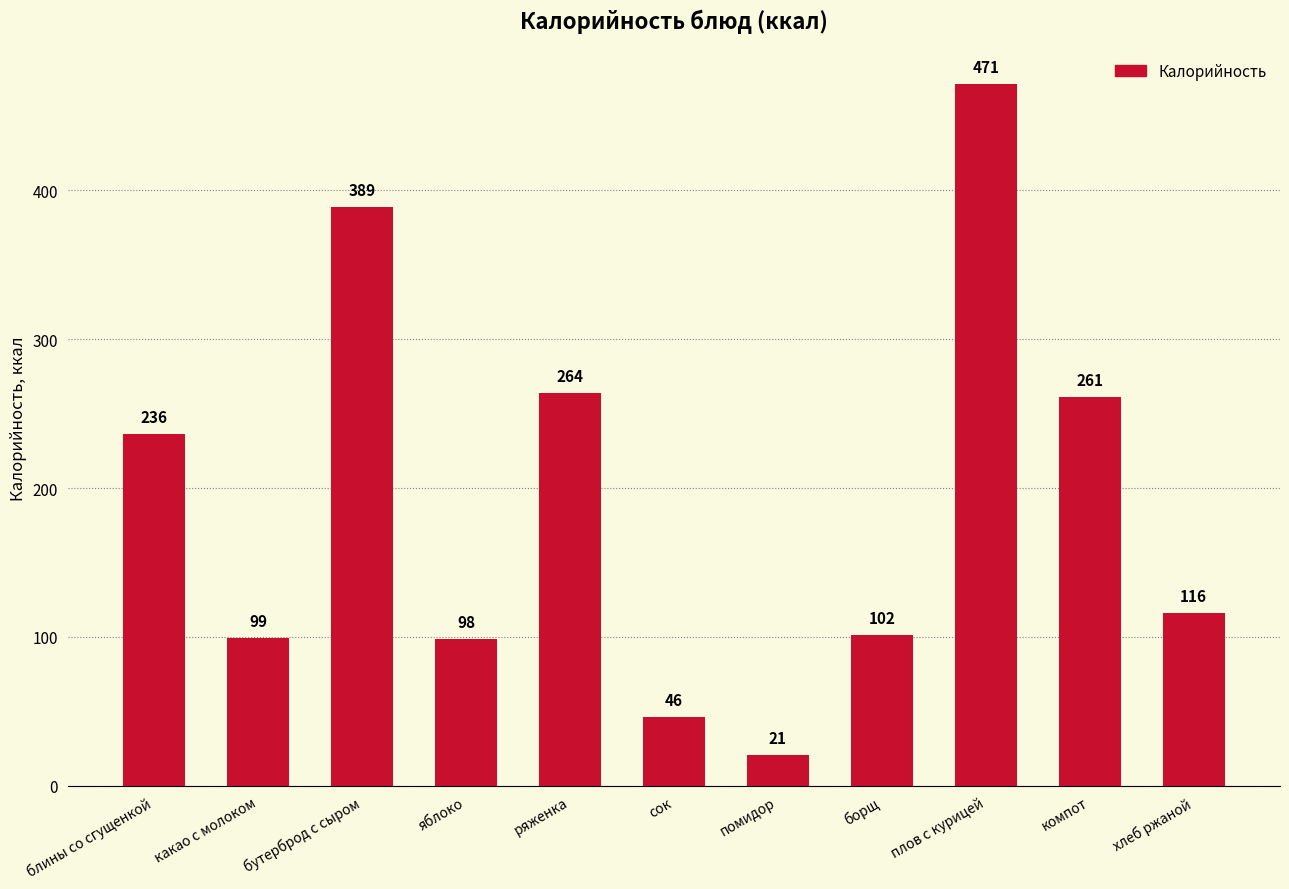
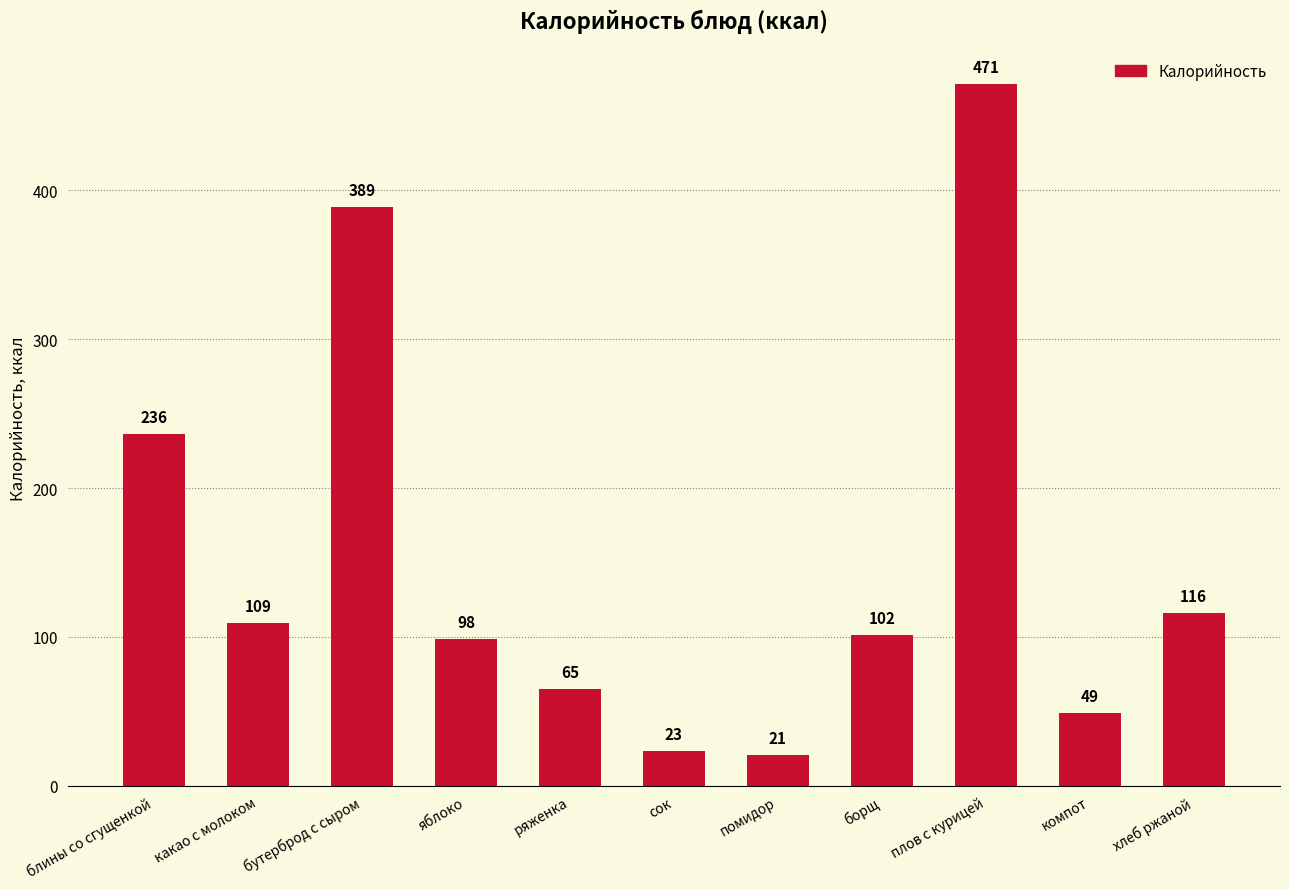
  {
    "блины со сгущенкой": 236,
-   "какао с молоком": 99,
+   "какао с молоком": 109,
    "бутерброд с сыром": 389,
    "яблоко": 98,
-   "ряженка": 264,
-   "сок": 46,
+   "ряженка": 65,
+   "сок": 23,
    "помидор": 21,
    "борщ": 102,
    "плов с курицей": 471,
-   "компот": 261,
+   "компот": 49,
    "хлеб ржаной": 116
  }
